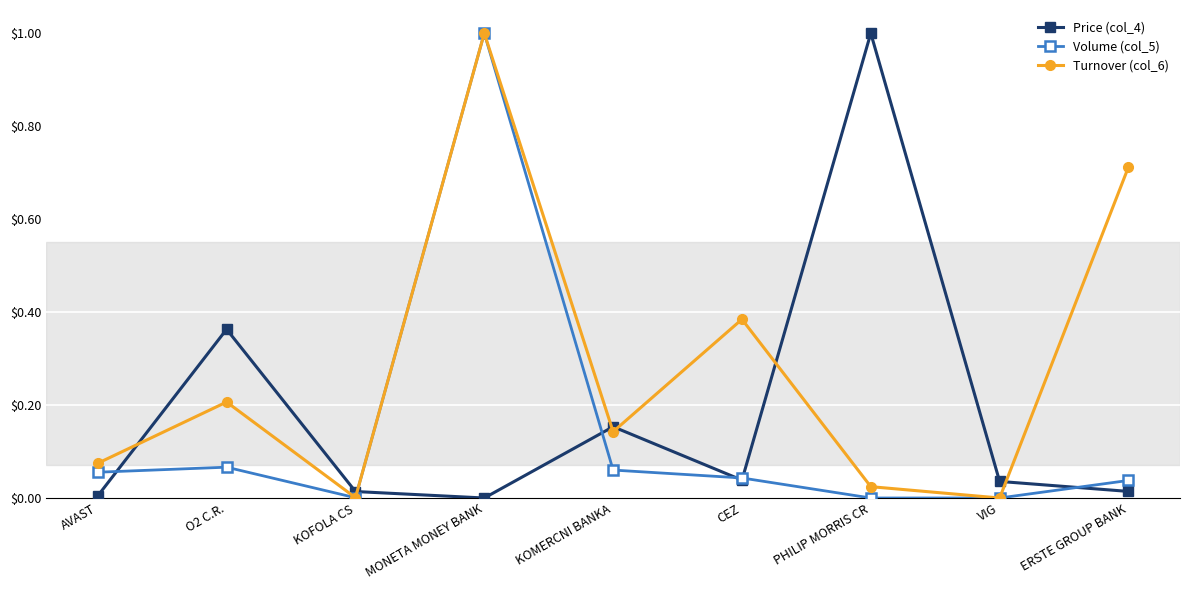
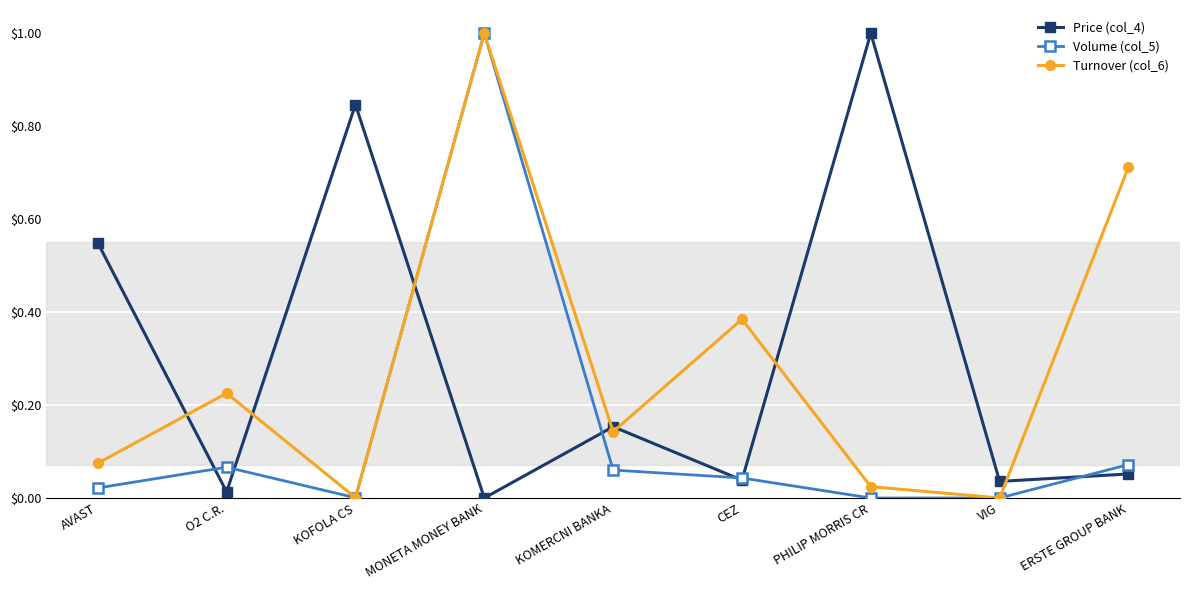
  {
    "Price (col_4)": {
-     "AVAST": "$0.00",
-     "O2 C.R.": "$0.36",
-     "KOFOLA CS": "$0.01",
+     "AVAST": "$0.55",
+     "O2 C.R.": "$0.01",
+     "KOFOLA CS": "$0.85",
      "MONETA MONEY BANK": "$0.00",
      "KOMERCNI BANKA": "$0.15",
      "PHILIP MORRIS CR": "$1.00",
      "VIG": "$0.04",
-     "ERSTE GROUP BANK": "$0.01"
+     "ERSTE GROUP BANK": "$0.05"
    },
    "Volume (col_5)": {
-     "AVAST": "$0.06",
+     "AVAST": "$0.02",
      "O2 C.R.": "$0.07",
      "KOMERCNI BANKA": "$0.06",
      "PHILIP MORRIS CR": "$0.00",
-     "ERSTE GROUP BANK": "$0.04"
+     "ERSTE GROUP BANK": "$0.07"
    },
    "Turnover (col_6)": {
      "AVAST": "$0.07",
-     "O2 C.R.": "$0.21",
+     "O2 C.R.": "$0.23",
      "KOMERCNI BANKA": "$0.14",
      "CEZ": "$0.38",
      "PHILIP MORRIS CR": "$0.02",
      "ERSTE GROUP BANK": "$0.71"
    }
  }
